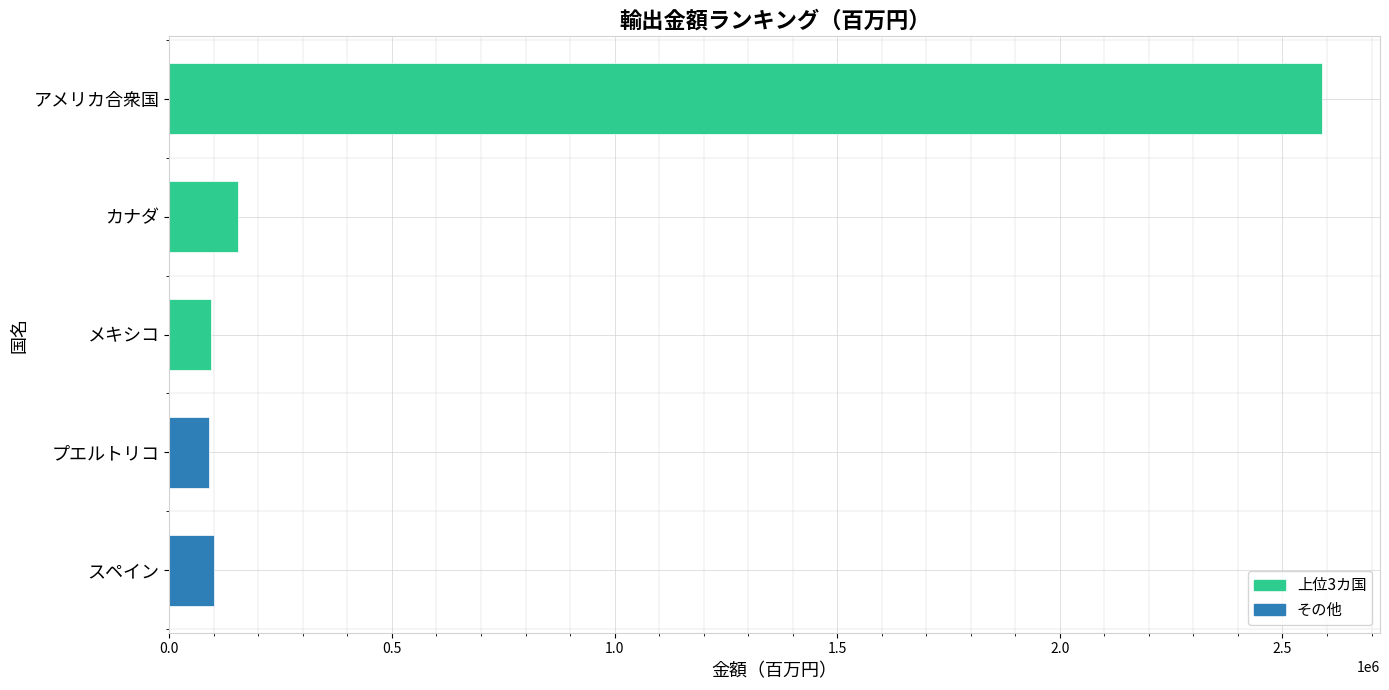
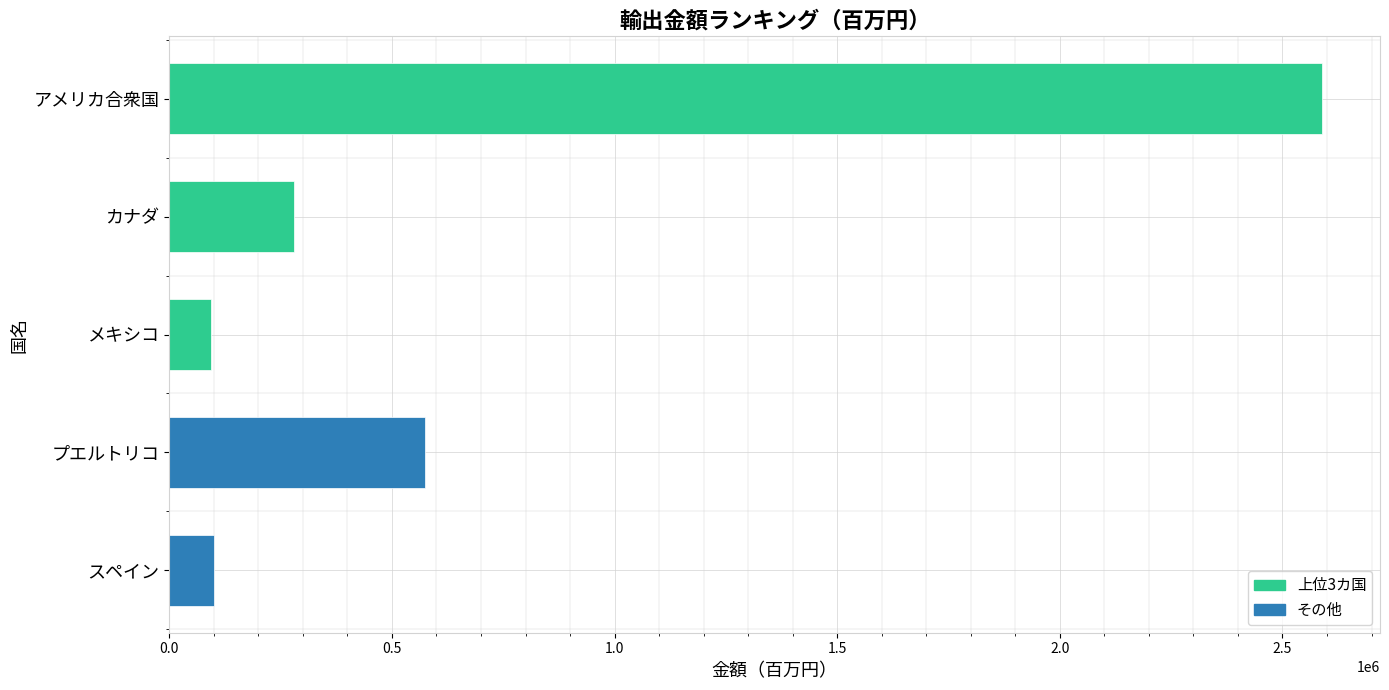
  {
    "アメリカ合衆国": 2590000,
-   "カナダ": 150000,
+   "カナダ": 280000,
    "メキシコ": 90000,
-   "プエルトリコ": 90000,
+   "プエルトリコ": 570000,
    "スペイン": 100000
  }
